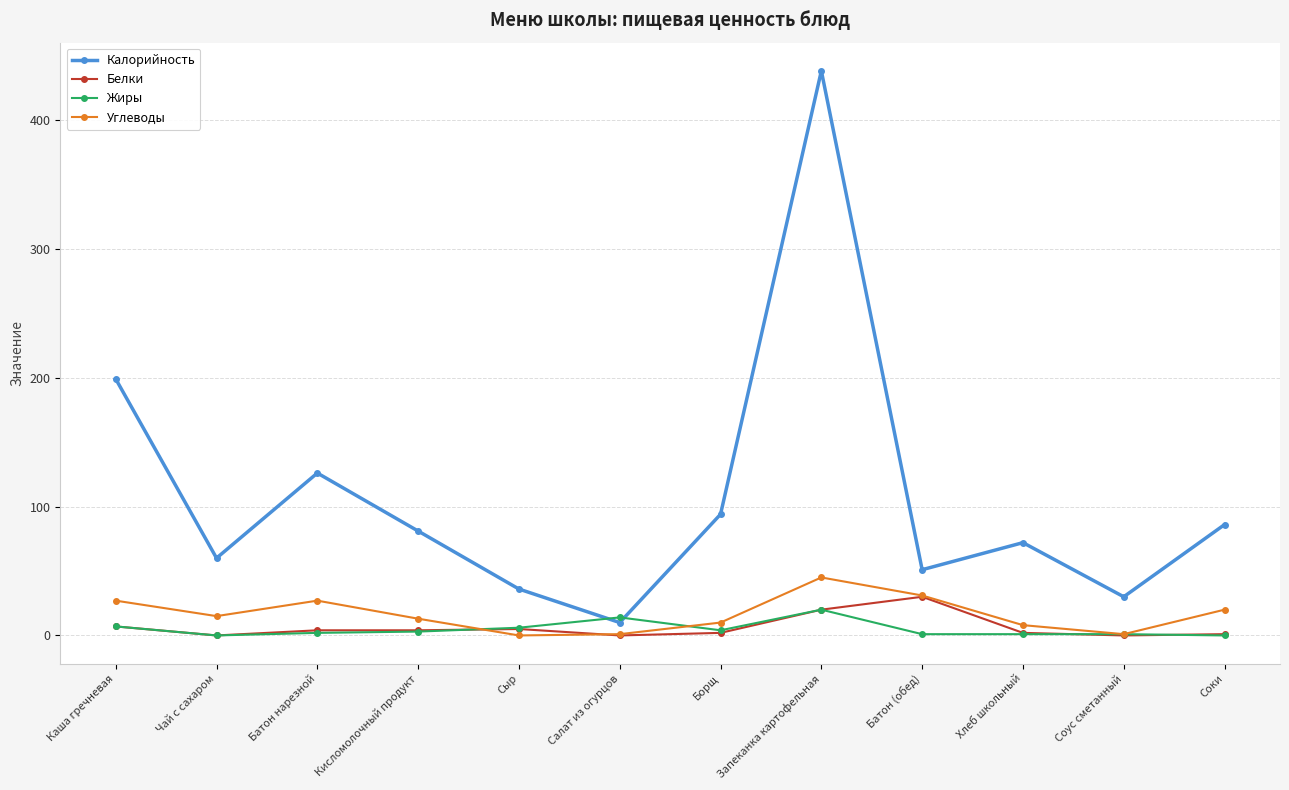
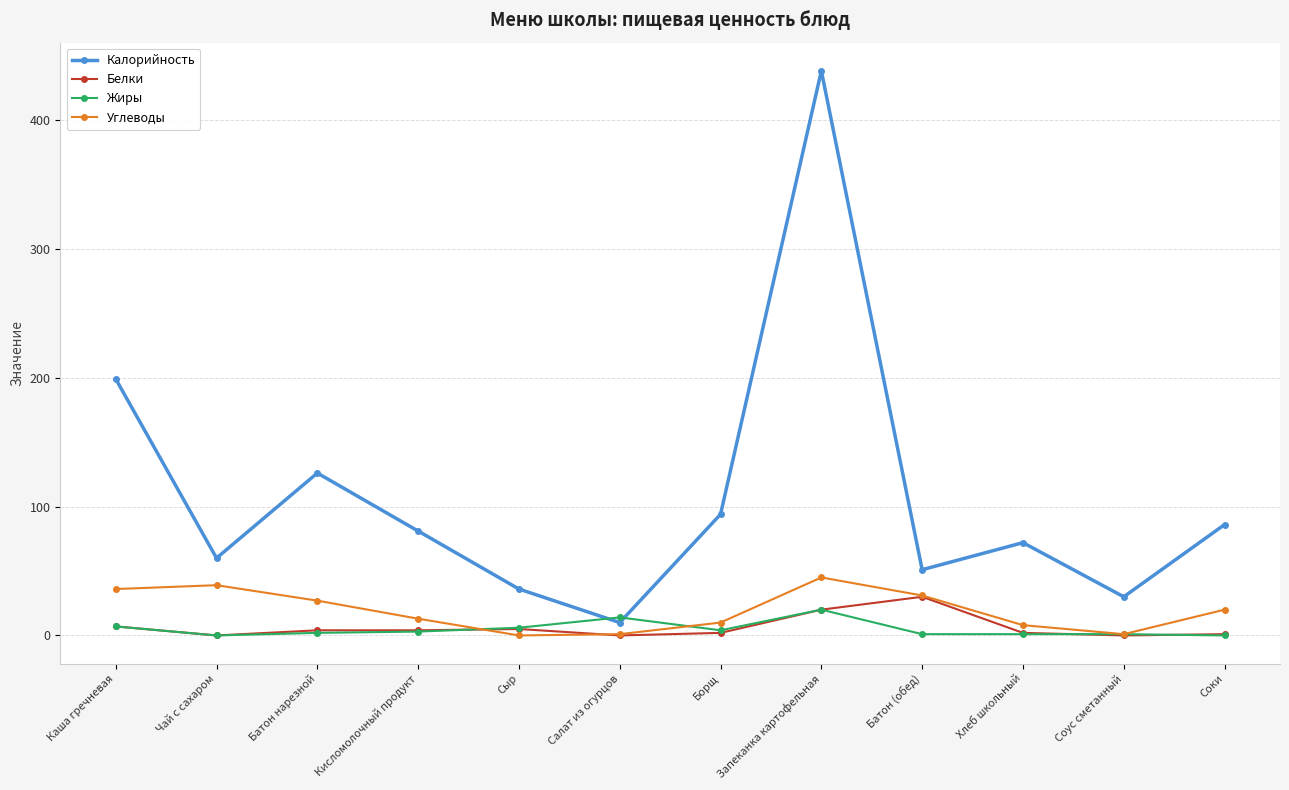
  {
    "Калорийность": {
      "Каша гречневая": 199,
      "Чай с сахаром": 60,
      "Батон нарезной": 126,
      "Кисломолочный продукт": 81,
      "Сыр": 36,
      "Салат из огурцов": 10,
      "Борщ": 94,
      "Запеканка картофельная": 438,
      "Батон (обед)": 51,
      "Хлеб школьный": 72,
      "Соус сметанный": 30,
      "Соки": 86
    },
    "Белки": {
      "Батон нарезной": 4,
      "Борщ": 2
    },
    "Жиры": {
      "Батон нарезной": 2,
      "Салат из огурцов": 14,
      "Борщ": 4,
      "Батон (обед)": 1
    },
    "Углеводы": {
-     "Каша гречневая": 27,
-     "Чай с сахаром": 15,
+     "Каша гречневая": 36,
+     "Чай с сахаром": 39,
      "Батон нарезной": 27,
      "Кисломолочный продукт": 13,
      "Сыр": 0,
      "Борщ": 10,
      "Запеканка картофельная": 45,
      "Хлеб школьный": 8,
      "Соки": 20
    }
  }
